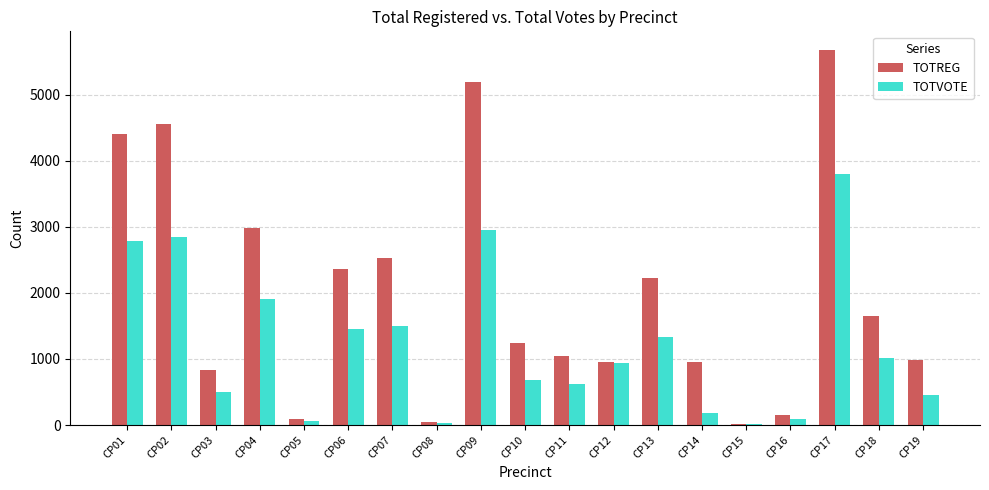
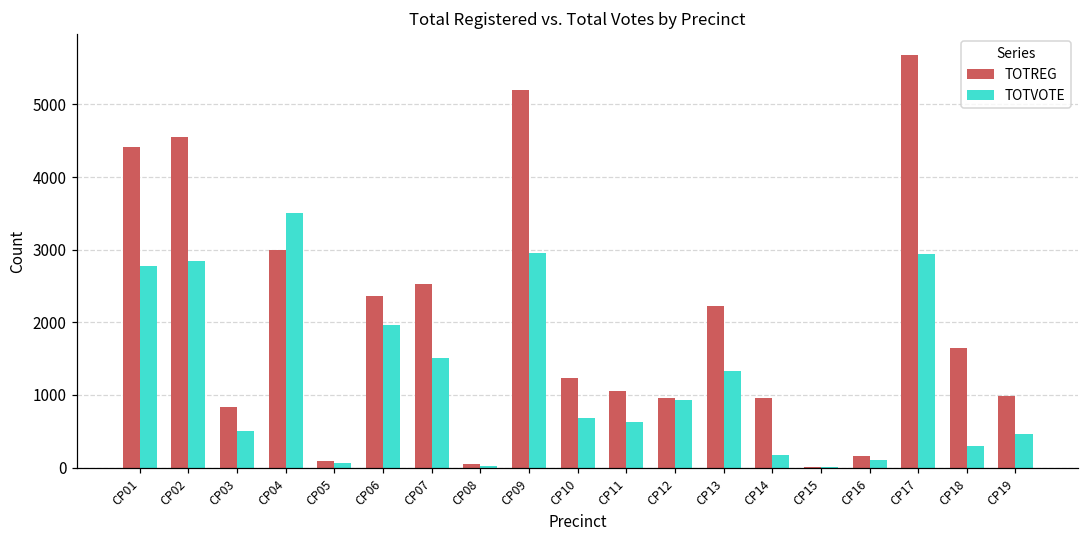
  {
    "TOTREG": {
      "CP01": 4400,
      "CP02": 4600,
      "CP03": 800,
      "CP04": 3000,
      "CP05": 100,
      "CP06": 2400,
      "CP07": 2500,
      "CP08": 0,
      "CP09": 5200,
      "CP10": 1200,
      "CP11": 1000,
      "CP12": 1000,
      "CP13": 2200,
      "CP14": 1000,
      "CP16": 200,
      "CP17": 5700,
      "CP18": 1700,
      "CP19": 1000
    },
    "TOTVOTE": {
      "CP01": 2800,
      "CP02": 2800,
      "CP03": 500,
-     "CP04": 1900,
+     "CP04": 3500,
      "CP05": 100,
-     "CP06": 1500,
+     "CP06": 2000,
      "CP07": 1500,
      "CP09": 3000,
      "CP10": 700,
      "CP11": 600,
      "CP12": 900,
      "CP13": 1300,
      "CP14": 200,
      "CP16": 100,
-     "CP17": 3800,
-     "CP18": 1000,
+     "CP17": 2900,
+     "CP18": 300,
      "CP19": 500
    }
  }
